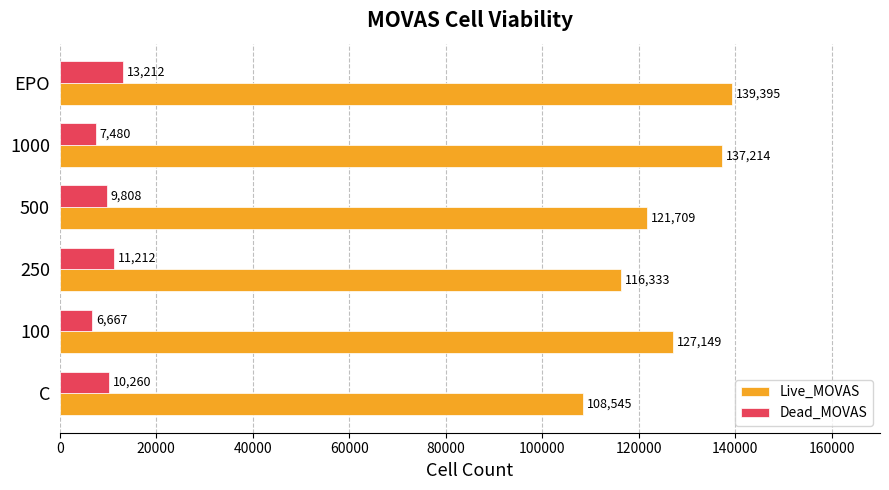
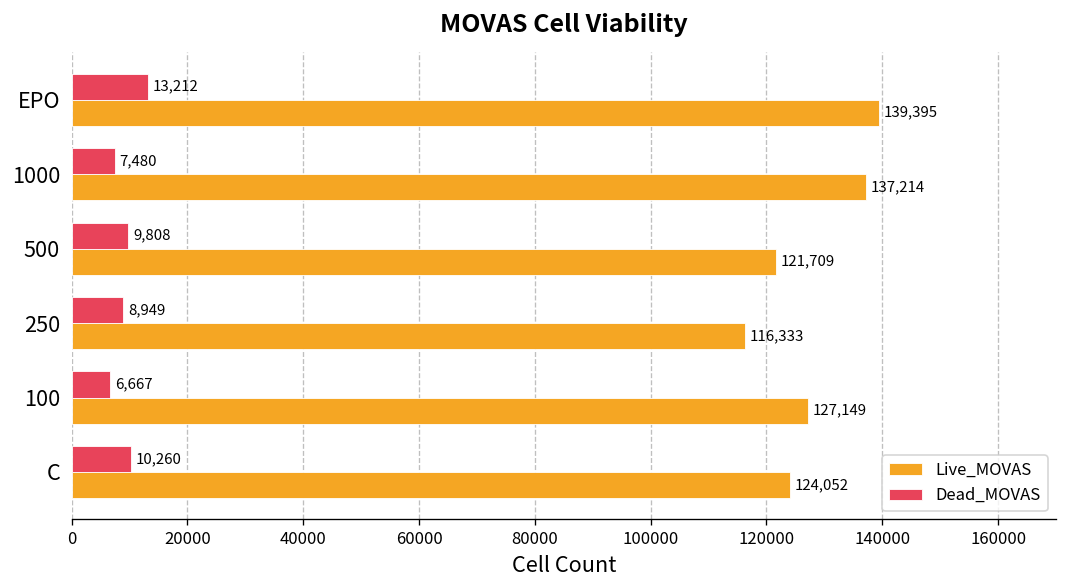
  {
    "Live_MOVAS": {
      "EPO": "139,395",
      "1000": "137,214",
      "500": "121,709",
      "250": "116,333",
      "100": "127,149",
-     "C": "108,545"
+     "C": "124,052"
    },
    "Dead_MOVAS": {
      "EPO": "13,212",
      "1000": "7,480",
      "500": "9,808",
-     "250": "11,212",
+     "250": "8,949",
      "100": "6,667",
      "C": "10,260"
    }
  }
